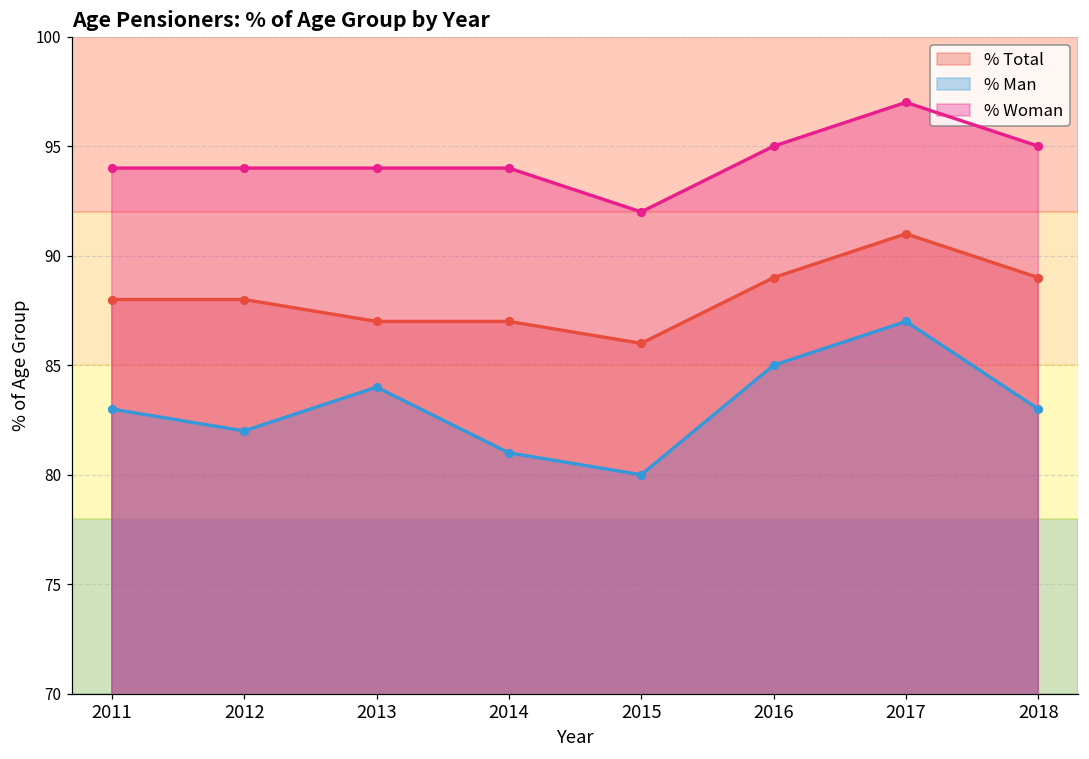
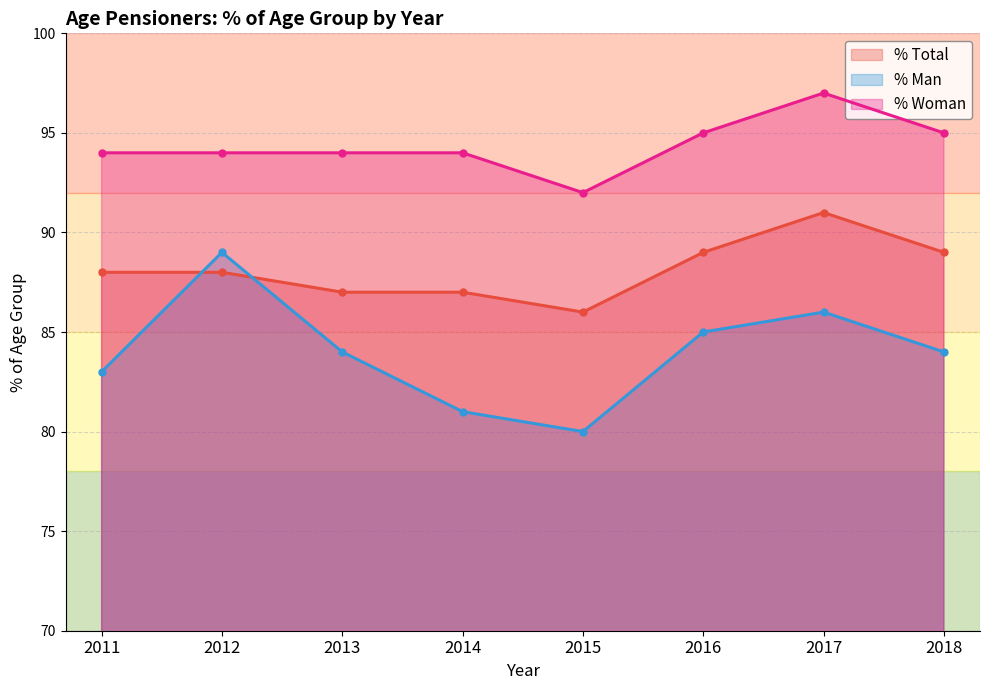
  {
    "% Man": {
      "2011": 83,
-     "2012": 82,
+     "2012": 89,
      "2013": 84,
      "2014": 81,
      "2015": 80,
      "2016": 85,
-     "2017": 87,
-     "2018": 83
+     "2017": 86,
+     "2018": 84
    }
  }
